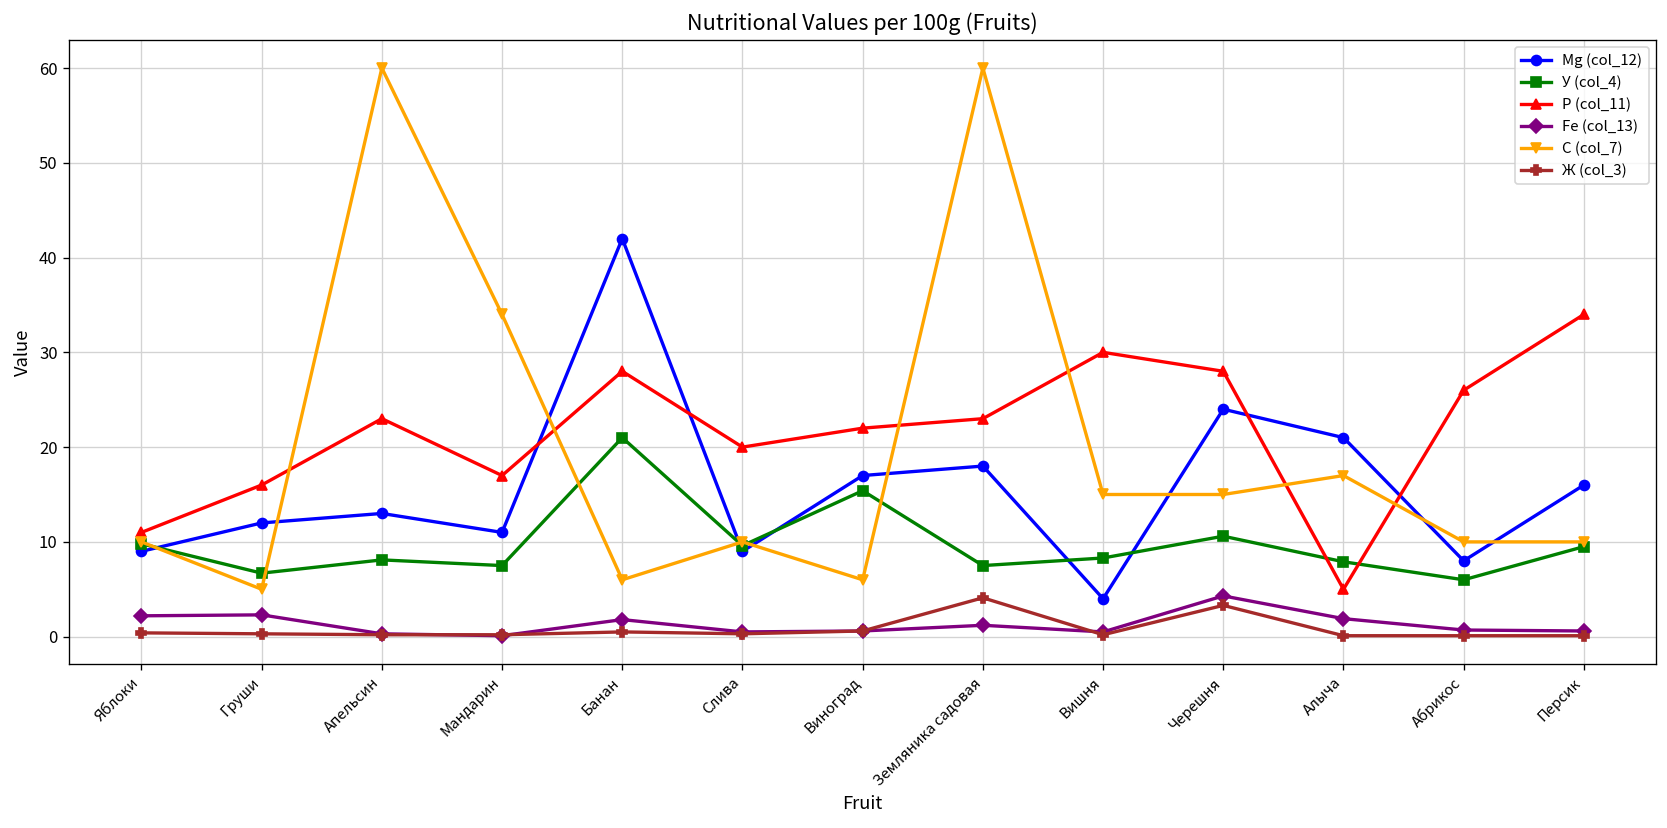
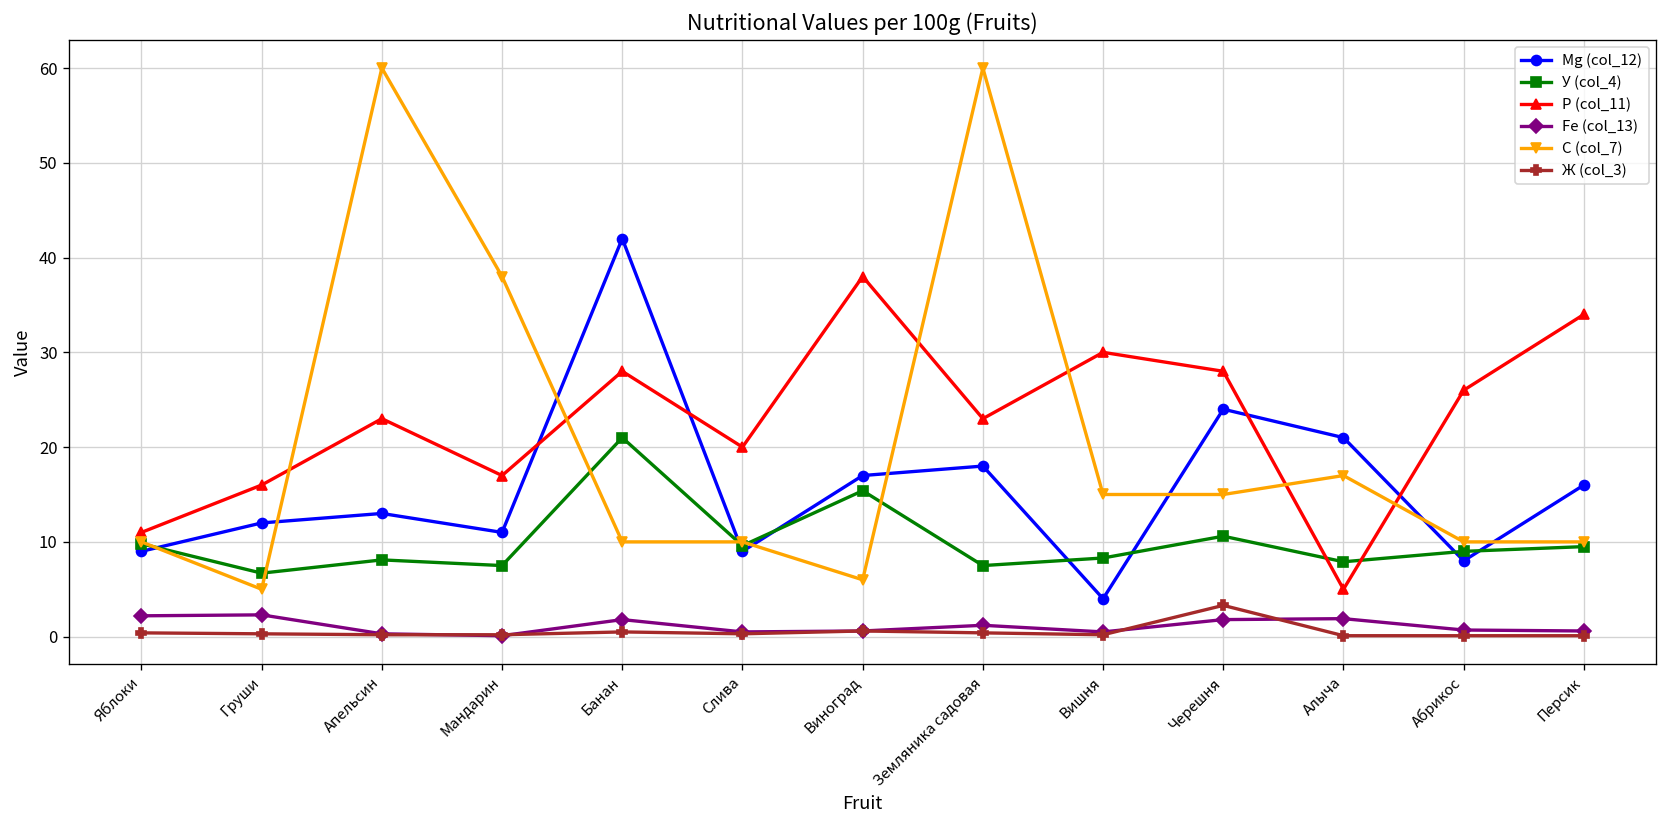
  {
    "Mg (col_12)": {
      "Яблоки": 9,
      "Груши": 12,
      "Апельсин": 13,
      "Мандарин": 11,
      "Банан": 42,
      "Слива": 9,
      "Виноград": 17,
      "Земляника садовая": 18,
      "Вишня": 4,
      "Черешня": 24,
      "Алыча": 21,
      "Абрикос": 8,
      "Персик": 16
    },
    "У (col_4)": {
      "Груши": 7,
      "Апельсин": 8,
      "Мандарин": 8,
      "Банан": 21,
      "Слива": 10,
      "Виноград": 15,
      "Земляника садовая": 8,
      "Вишня": 8,
      "Черешня": 11,
      "Алыча": 8,
-     "Абрикос": 6,
+     "Абрикос": 9,
      "Персик": 10
    },
    "P (col_11)": {
      "Яблоки": 11,
      "Груши": 16,
      "Апельсин": 23,
      "Мандарин": 17,
      "Банан": 28,
      "Слива": 20,
-     "Виноград": 22,
+     "Виноград": 38,
      "Земляника садовая": 23,
      "Вишня": 30,
      "Черешня": 28,
      "Алыча": 5,
      "Абрикос": 26,
      "Персик": 34
    },
    "Fe (col_13)": {
      "Яблоки": 2,
      "Груши": 2,
      "Банан": 2,
      "Земляника садовая": 1,
-     "Черешня": 4,
+     "Черешня": 2,
      "Алыча": 2,
      "Абрикос": 1,
      "Персик": 1
    },
    "C (col_7)": {
      "Груши": 5,
      "Апельсин": 60,
-     "Мандарин": 34,
-     "Банан": 6,
+     "Мандарин": 38,
+     "Банан": 10,
      "Слива": 10,
      "Виноград": 6,
      "Земляника садовая": 60,
      "Вишня": 15,
      "Черешня": 15,
      "Алыча": 17,
      "Абрикос": 10,
      "Персик": 10
    },
    "Ж (col_3)": {
      "Яблоки": 0,
      "Груши": 0,
      "Банан": 1,
-     "Земляника садовая": 4,
+     "Земляника садовая": 0,
      "Черешня": 3,
      "Алыча": 0,
      "Абрикос": 0,
      "Персик": 0
    }
  }
